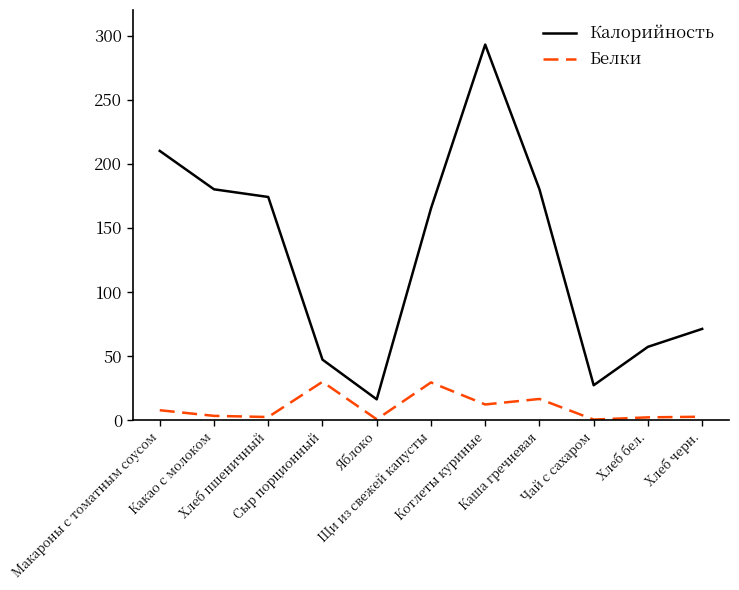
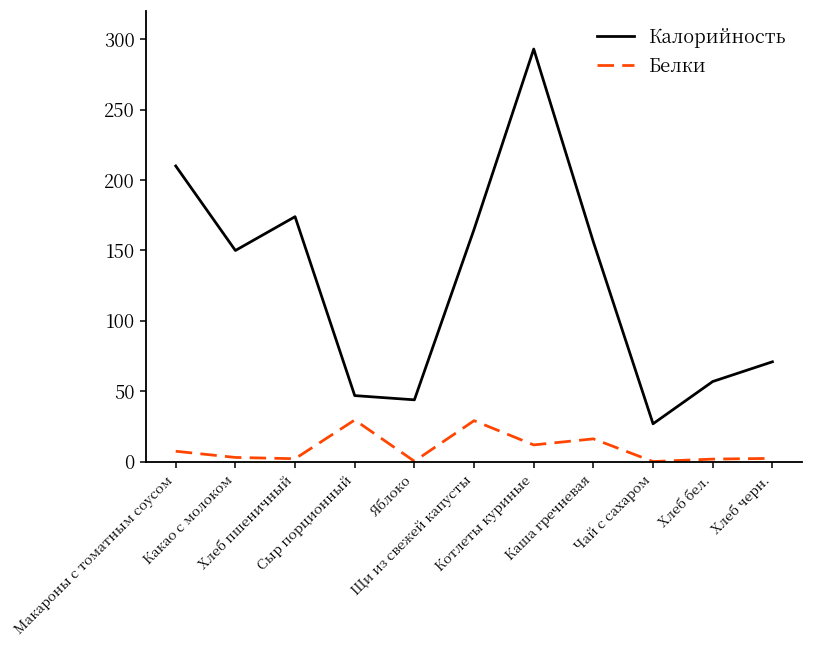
  {
    "Калорийность": {
      "Макароны с томатным соусом": 210,
-     "Какао с молоком": 180,
+     "Какао с молоком": 150,
      "Хлеб пшеничный": 174,
      "Сыр порционный": 47,
-     "Яблоко": 16,
+     "Яблоко": 44,
      "Щи из свежей капусты": 165,
      "Котлеты куриные": 293,
-     "Каша гречневая": 180,
+     "Каша гречневая": 156,
      "Чай с сахаром": 27,
      "Хлеб бел.": 57,
      "Хлеб черн.": 71
    },
    "Белки": {
      "Макароны с томатным соусом": 8,
      "Какао с молоком": 3,
      "Хлеб пшеничный": 2,
      "Сыр порционный": 30,
      "Яблоко": 0,
      "Щи из свежей капусты": 29,
      "Котлеты куриные": 12,
      "Каша гречневая": 16,
      "Чай с сахаром": 0,
      "Хлеб бел.": 2,
      "Хлеб черн.": 2
    }
  }
